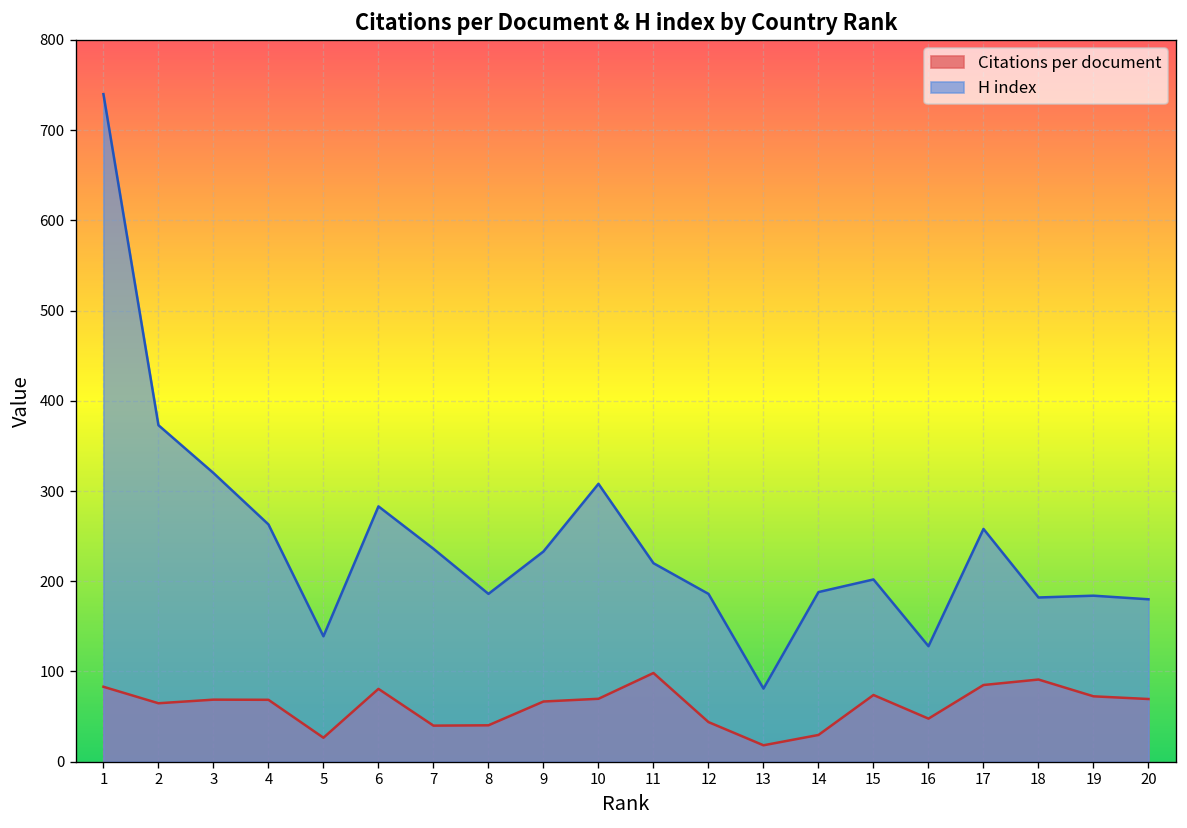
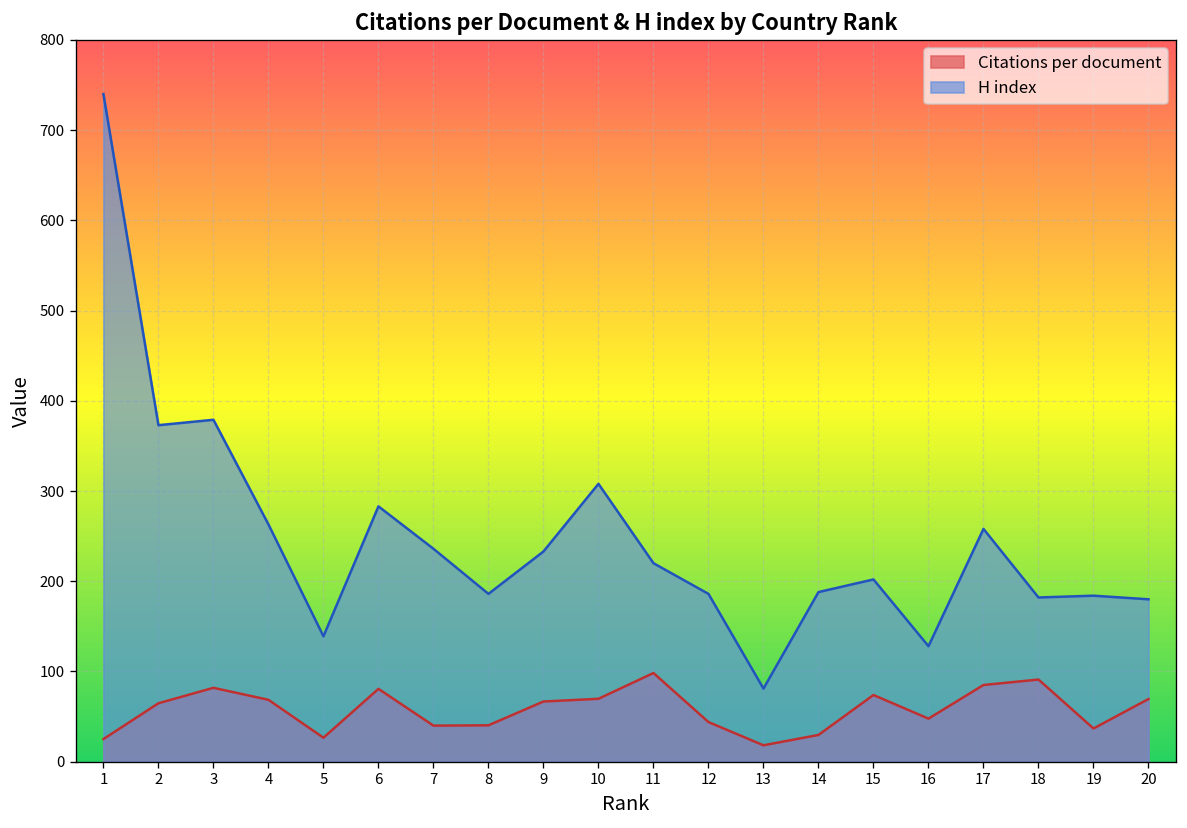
  {
    "Citations per document": {
-     "1": 80,
+     "1": 30,
      "2": 60,
-     "3": 70,
+     "3": 80,
      "4": 70,
      "5": 30,
      "6": 80,
      "7": 40,
      "8": 40,
      "9": 70,
      "10": 70,
      "11": 100,
      "12": 40,
      "13": 20,
      "14": 30,
      "15": 70,
      "16": 50,
      "17": 80,
      "18": 90,
-     "19": 70,
+     "19": 40,
      "20": 70
    },
    "H index": {
      "1": 740,
      "2": 370,
-     "3": 320,
+     "3": 380,
      "4": 260,
      "5": 140,
      "6": 280,
      "7": 240,
      "8": 190,
      "9": 230,
      "10": 310,
      "11": 220,
      "12": 190,
      "13": 80,
      "14": 190,
      "15": 200,
      "16": 130,
      "17": 260,
      "18": 180,
      "19": 180,
      "20": 180
    }
  }
